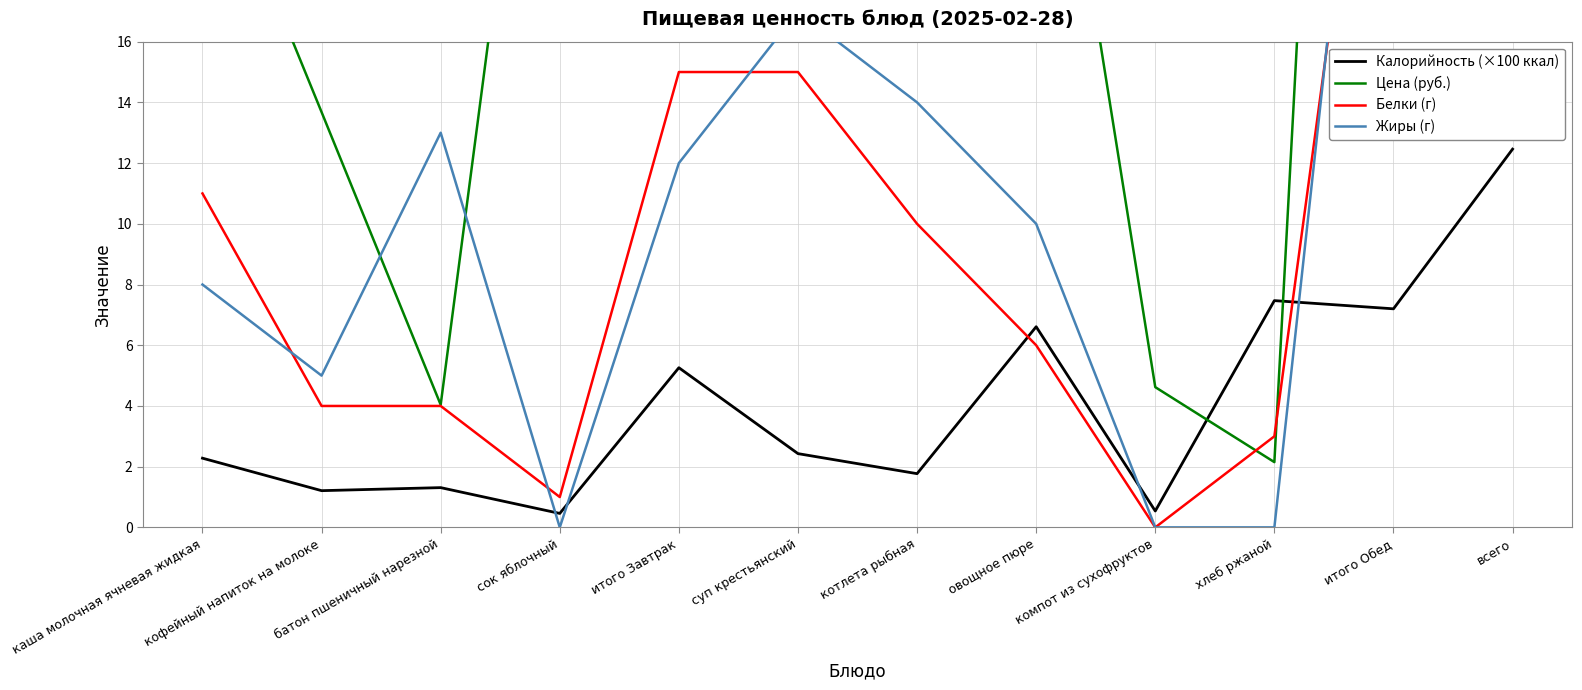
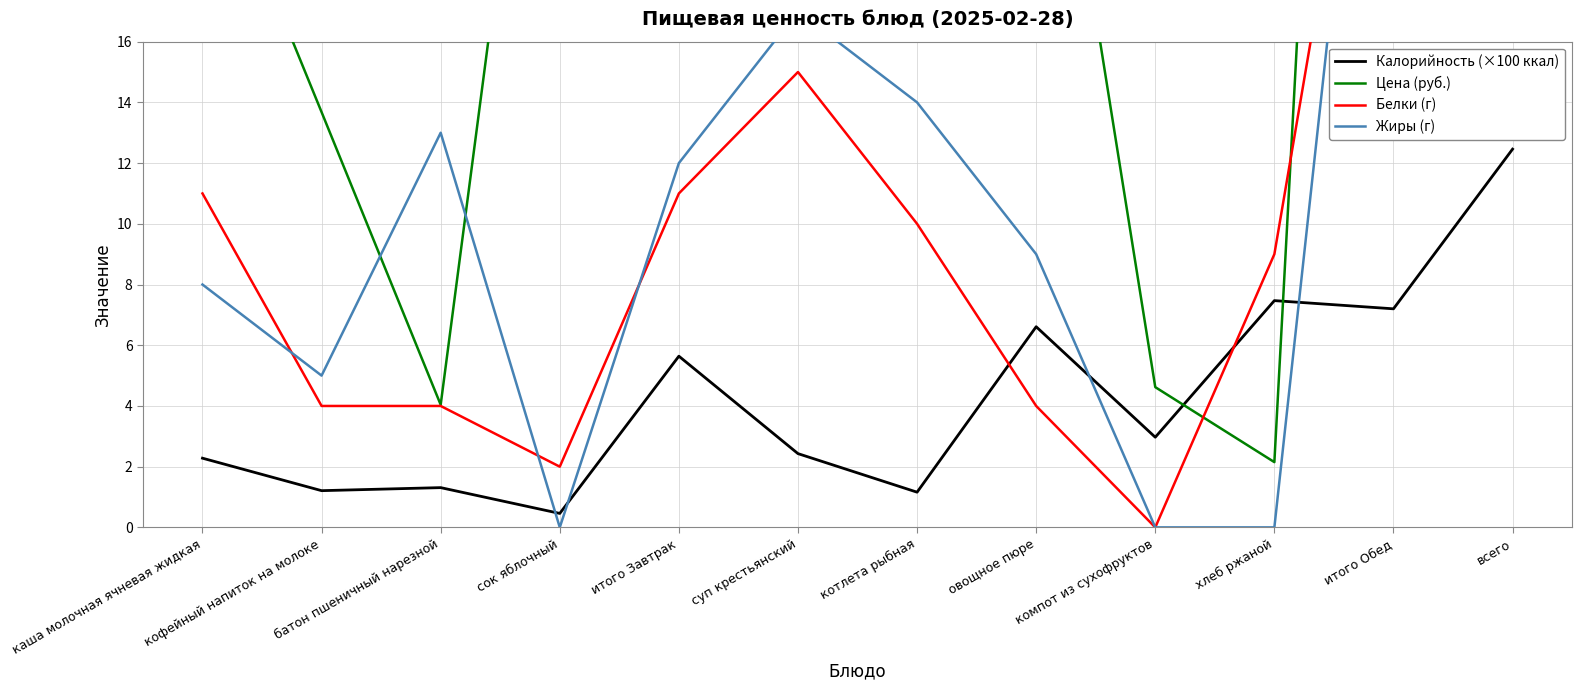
  {
    "Калорийность (×100 ккал)": {
      "каша молочная ячневая жидкая": 2.3,
      "кофейный напиток на молоке": 1.2,
      "батон пшеничный нарезной": 1.3,
      "сок яблочный": 0.5,
-     "итого Завтрак": 5.3,
+     "итого Завтрак": 5.6,
      "суп крестьянский": 2.4,
-     "котлета рыбная": 1.8,
+     "котлета рыбная": 1.2,
      "овощное пюре": 6.6,
-     "компот из сухофруктов": 0.5,
+     "компот из сухофруктов": 3.0,
      "хлеб ржаной": 7.5,
      "итого Обед": 7.2,
      "всего": 12.5
    },
    "Цена (руб.)": {
      "кофейный напиток на молоке": 13.7,
      "компот из сухофруктов": 4.6,
      "хлеб ржаной": 2.2
    },
    "Белки (г)": {
      "каша молочная ячневая жидкая": 11,
      "кофейный напиток на молоке": 4,
-     "сок яблочный": 1,
-     "итого Завтрак": 15,
+     "сок яблочный": 2,
+     "итого Завтрак": 11,
      "суп крестьянский": 15,
      "котлета рыбная": 10,
-     "овощное пюре": 6,
-     "хлеб ржаной": 3
+     "овощное пюре": 4,
+     "хлеб ржаной": 9
    },
    "Жиры (г)": {
      "каша молочная ячневая жидкая": 8,
      "кофейный напиток на молоке": 5,
      "батон пшеничный нарезной": 13,
      "сок яблочный": 0,
      "итого Завтрак": 12,
      "котлета рыбная": 14,
-     "овощное пюре": 10,
+     "овощное пюре": 9,
      "хлеб ржаной": 0
    }
  }
